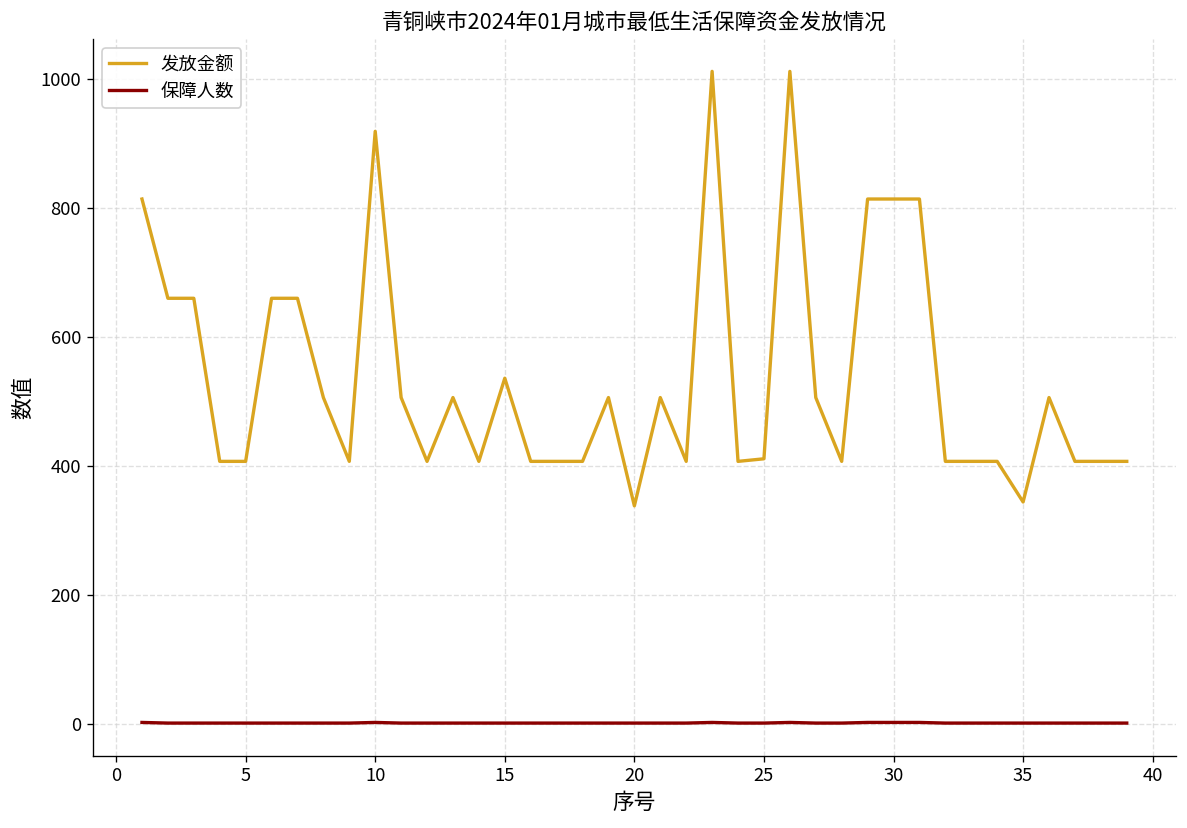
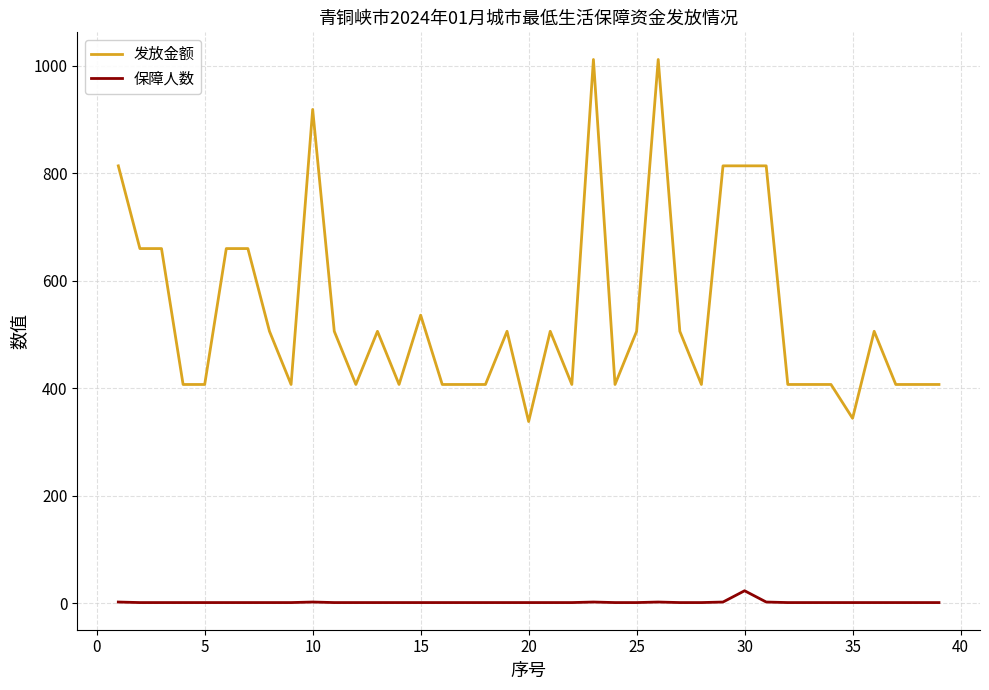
  {
    "发放金额": {
      "5": 410,
      "10": 920,
      "15": 540,
      "20": 340,
-     "25": 410,
+     "25": 510,
      "30": 810,
      "35": 340
    },
    "保障人数": {
      "5": 0,
      "10": 0,
      "15": 0,
      "20": 0,
      "25": 0,
-     "30": 0,
+     "30": 20,
      "35": 0
    }
  }
